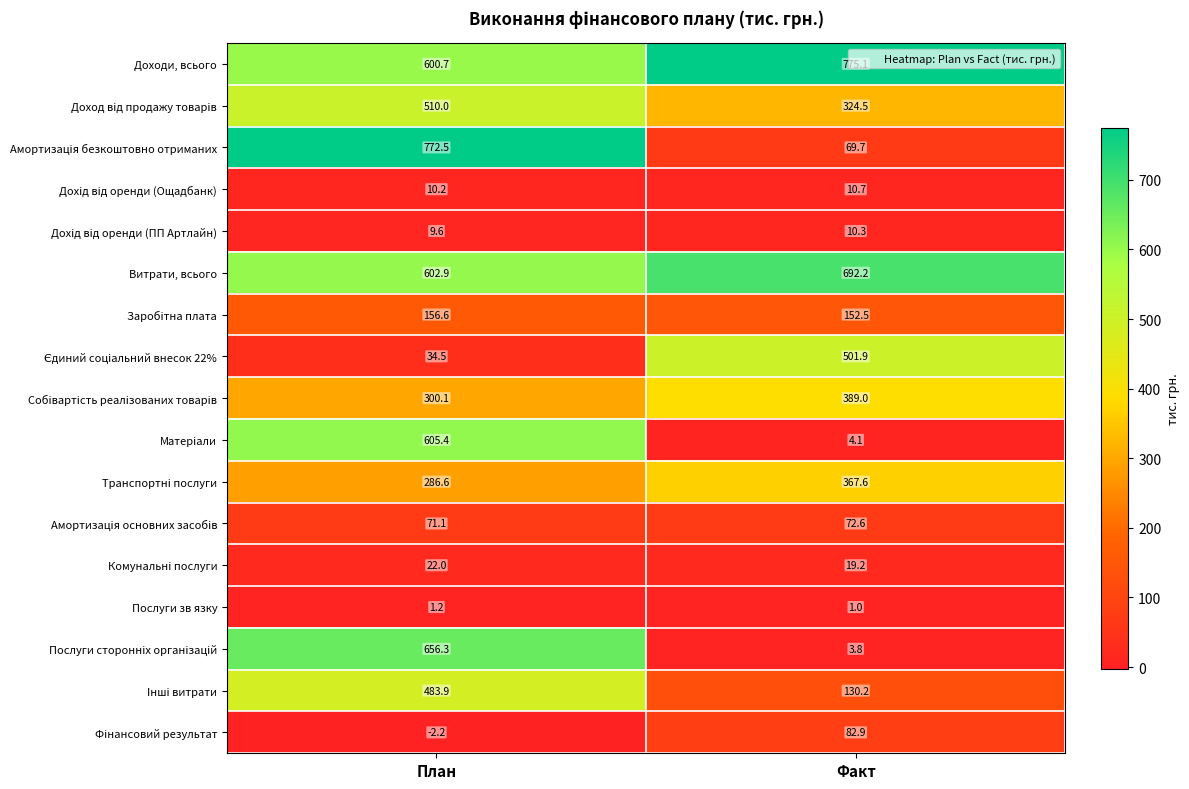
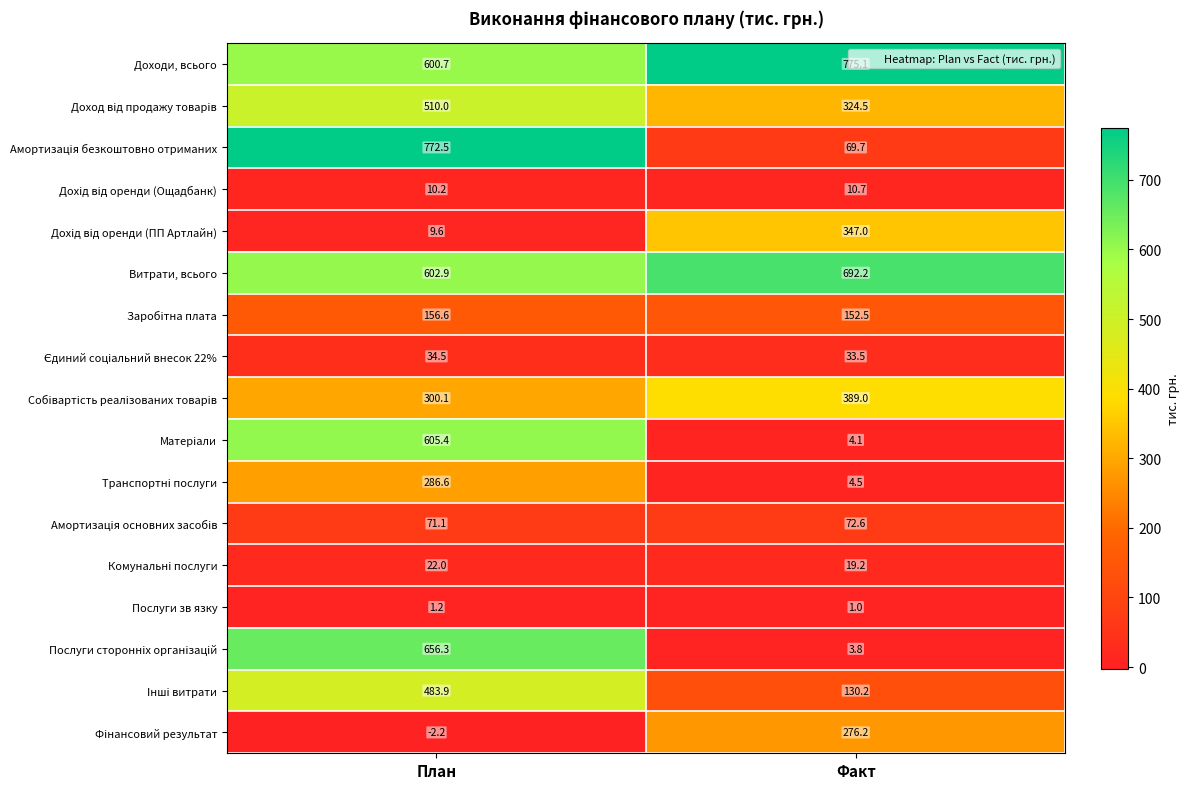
  {
    "Дохід від оренди (ПП Артлайн)": {
-     "Факт": 10.3
+     "Факт": 347.0
    },
    "Єдиний соціальний внесок 22%": {
-     "Факт": 501.9
+     "Факт": 33.5
    },
    "Транспортні послуги": {
-     "Факт": 367.6
+     "Факт": 4.5
    },
    "Фінансовий результат": {
-     "Факт": 82.9
+     "Факт": 276.2
    }
  }
